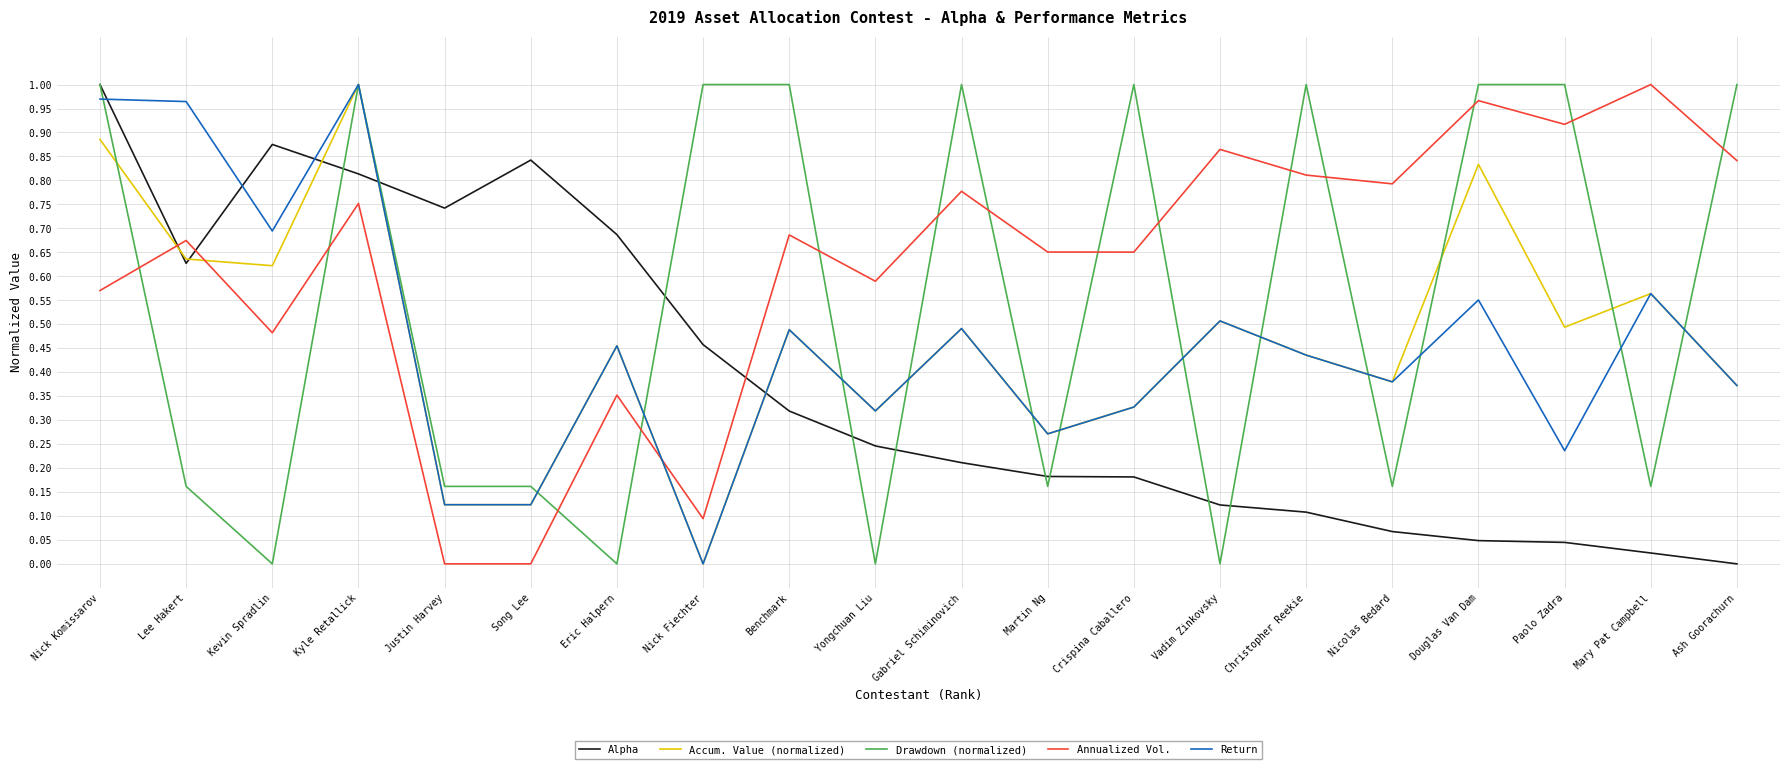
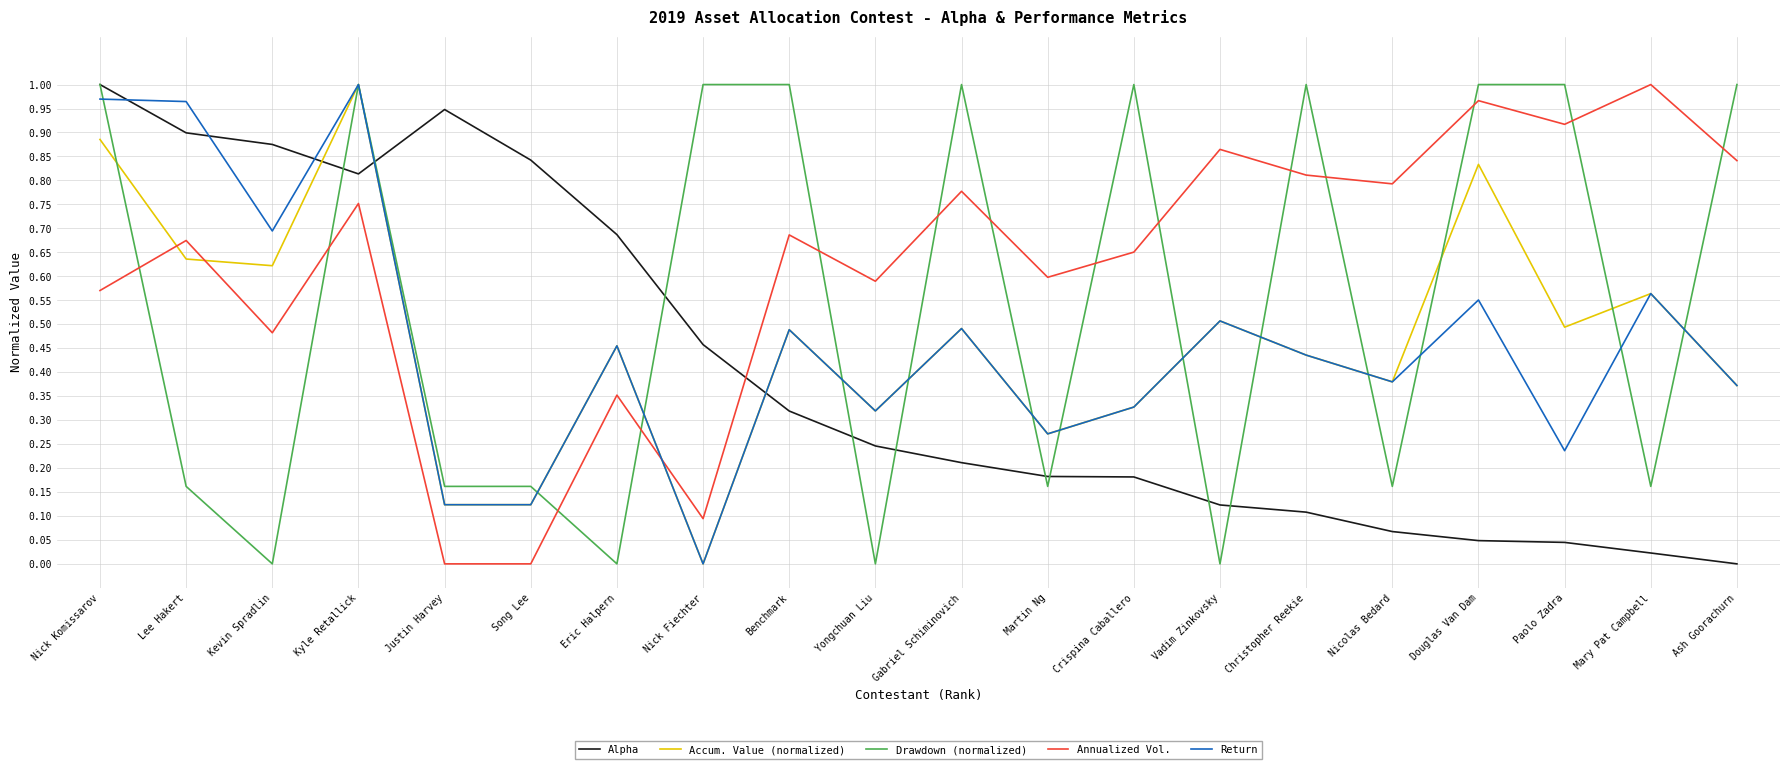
  {
    "Alpha": {
-     "Lee Hakert": 0.63,
+     "Lee Hakert": 0.90,
      "Kevin Spradlin": 0.88,
      "Kyle Retallick": 0.81,
-     "Justin Harvey": 0.74,
+     "Justin Harvey": 0.95,
      "Song Lee": 0.84,
      "Eric Halpern": 0.69,
      "Nick Fiechter": 0.46,
      "Benchmark": 0.32,
      "Yongchuan Liu": 0.25,
      "Gabriel Schiminovich": 0.21,
      "Martin Ng": 0.18,
      "Crispina Caballero": 0.18,
      "Vadim Zinkovsky": 0.12,
      "Christopher Reekie": 0.11,
      "Nicolas Bedard": 0.07,
      "Douglas Van Dam": 0.05,
      "Paolo Zadra": 0.04,
      "Mary Pat Campbell": 0.02,
      "Ash Goorachurn": 0.00
    },
    "Accum. Value (normalized)": {
      "Nick Komissarov": 0.89,
      "Lee Hakert": 0.64,
      "Kevin Spradlin": 0.62,
      "Douglas Van Dam": 0.83,
      "Paolo Zadra": 0.49
    },
    "Drawdown (normalized)": {
      "Lee Hakert": 0.16,
      "Kevin Spradlin": 0.00,
      "Justin Harvey": 0.16,
      "Song Lee": 0.16,
      "Eric Halpern": 0.00,
      "Nick Fiechter": 1.00,
      "Benchmark": 1.00,
      "Yongchuan Liu": 0.00,
      "Gabriel Schiminovich": 1.00,
      "Martin Ng": 0.16,
      "Crispina Caballero": 1.00,
      "Vadim Zinkovsky": 0.00,
      "Christopher Reekie": 1.00,
      "Nicolas Bedard": 0.16,
      "Douglas Van Dam": 1.00,
      "Paolo Zadra": 1.00,
      "Mary Pat Campbell": 0.16,
      "Ash Goorachurn": 1.00
    },
    "Annualized Vol.": {
      "Nick Komissarov": 0.57,
      "Lee Hakert": 0.67,
      "Kevin Spradlin": 0.48,
      "Kyle Retallick": 0.75,
      "Justin Harvey": 0.00,
      "Song Lee": 0.00,
      "Eric Halpern": 0.35,
      "Nick Fiechter": 0.09,
      "Benchmark": 0.69,
      "Yongchuan Liu": 0.59,
      "Gabriel Schiminovich": 0.78,
-     "Martin Ng": 0.65,
+     "Martin Ng": 0.60,
      "Crispina Caballero": 0.65,
      "Vadim Zinkovsky": 0.86,
      "Christopher Reekie": 0.81,
      "Nicolas Bedard": 0.79,
      "Douglas Van Dam": 0.97,
      "Paolo Zadra": 0.92,
      "Mary Pat Campbell": 1.00,
      "Ash Goorachurn": 0.84
    },
    "Return": {
      "Nick Komissarov": 0.97,
      "Lee Hakert": 0.96,
      "Kevin Spradlin": 0.69,
      "Douglas Van Dam": 0.55,
      "Paolo Zadra": 0.24
    }
  }
